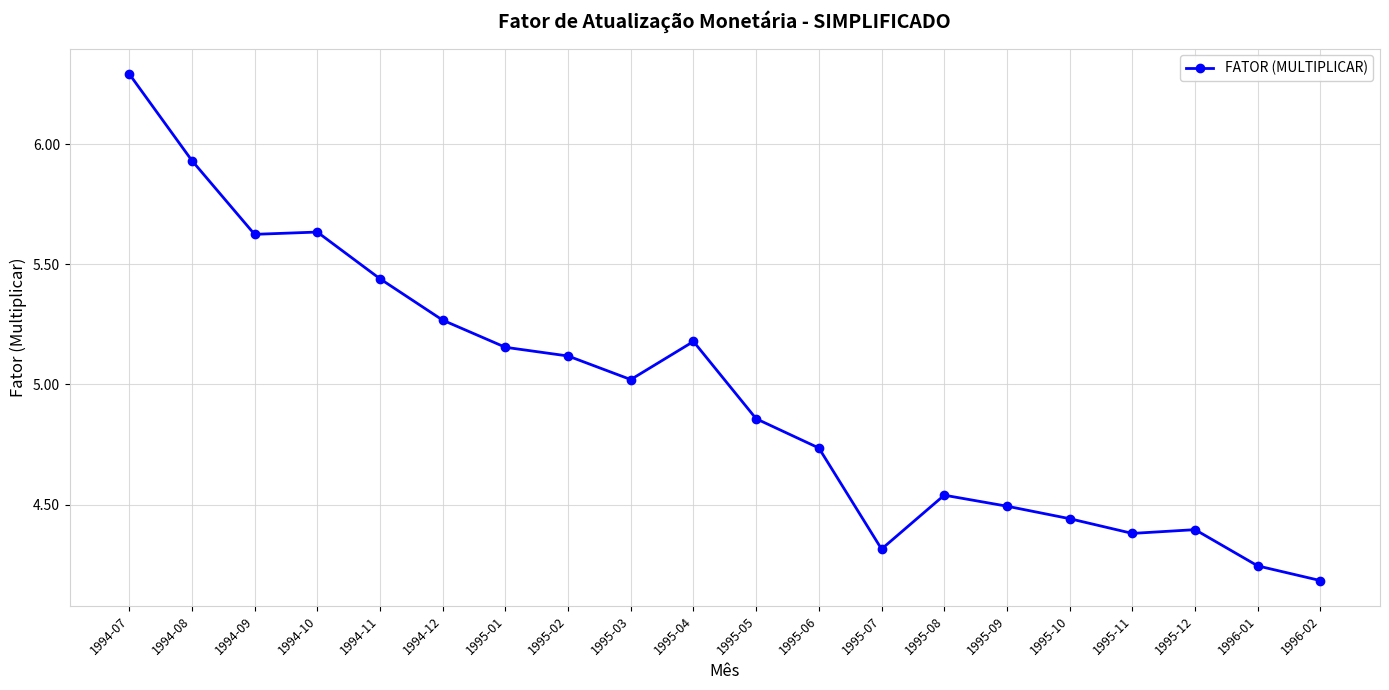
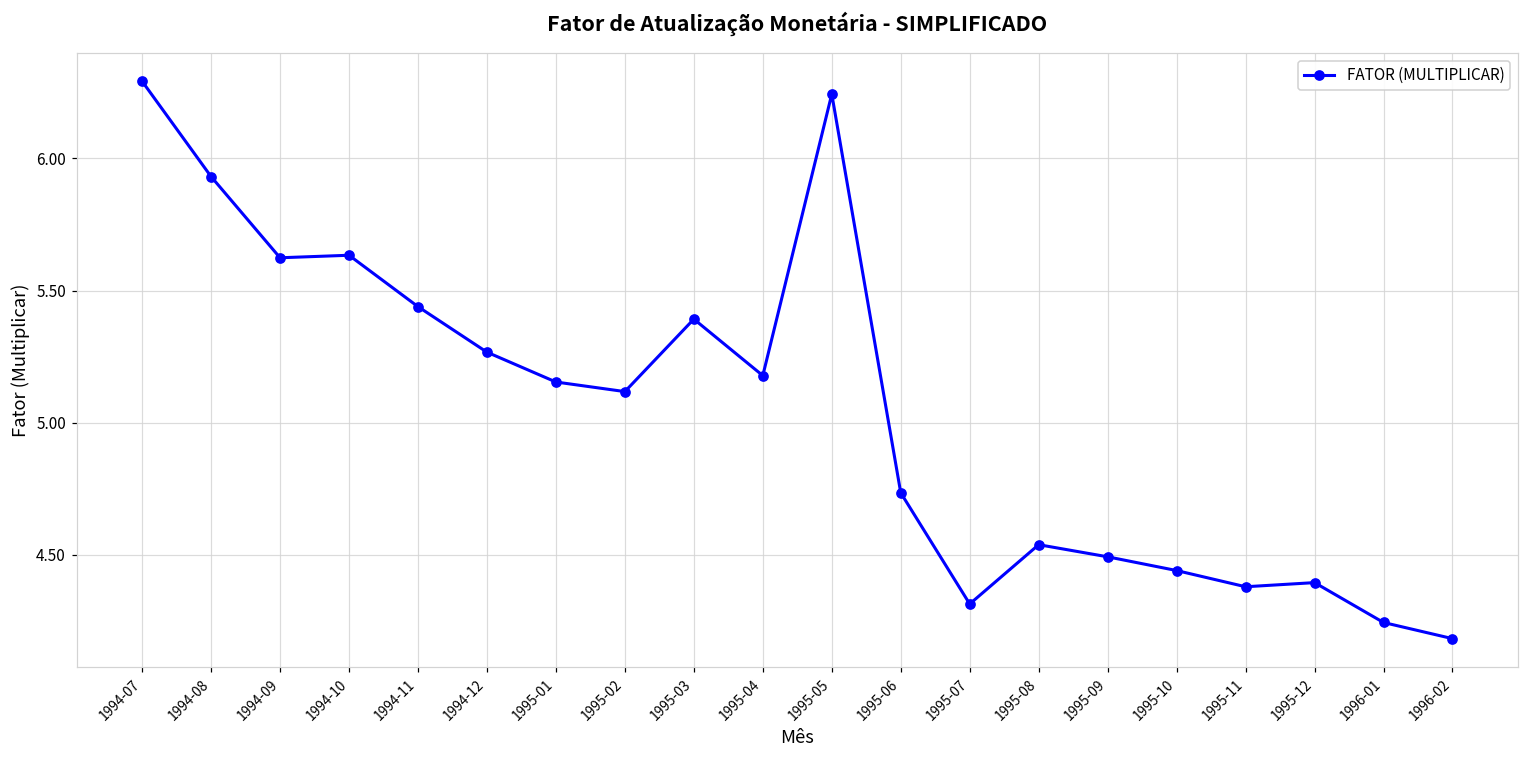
  {
    "1994-07": 6.29,
    "1994-08": 5.93,
    "1994-09": 5.62,
    "1994-10": 5.63,
    "1994-11": 5.44,
    "1994-12": 5.27,
    "1995-01": 5.15,
    "1995-02": 5.12,
-   "1995-03": 5.02,
+   "1995-03": 5.39,
    "1995-04": 5.18,
-   "1995-05": 4.86,
+   "1995-05": 6.24,
    "1995-06": 4.74,
    "1995-07": 4.31,
    "1995-08": 4.54,
    "1995-09": 4.49,
    "1995-10": 4.44,
    "1995-11": 4.38,
    "1995-12": 4.40,
    "1996-01": 4.24,
    "1996-02": 4.18
  }
